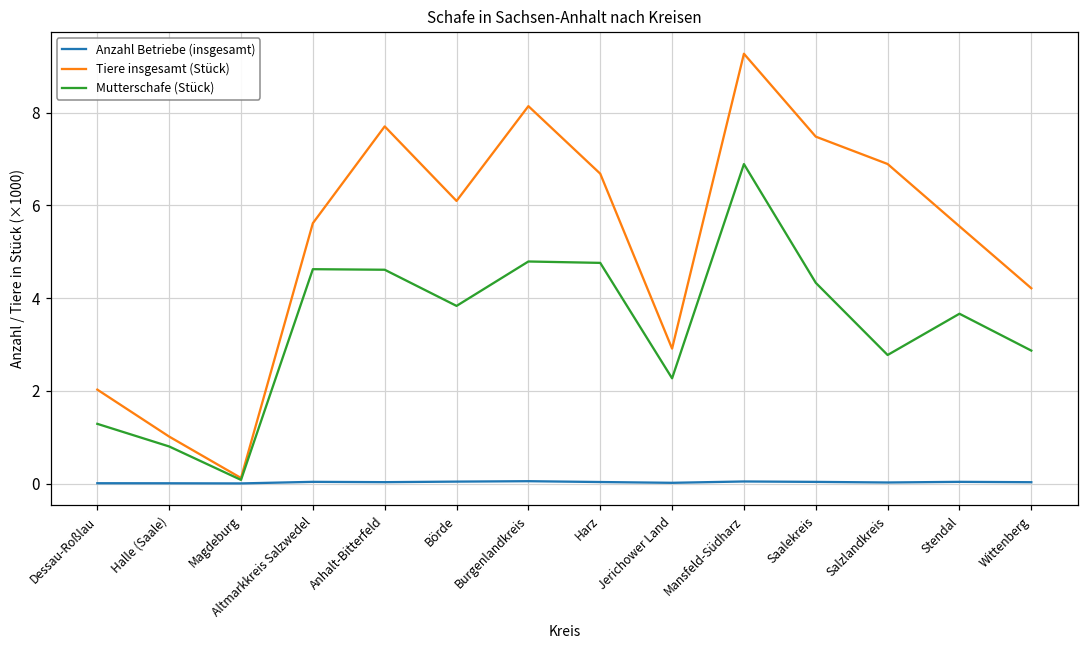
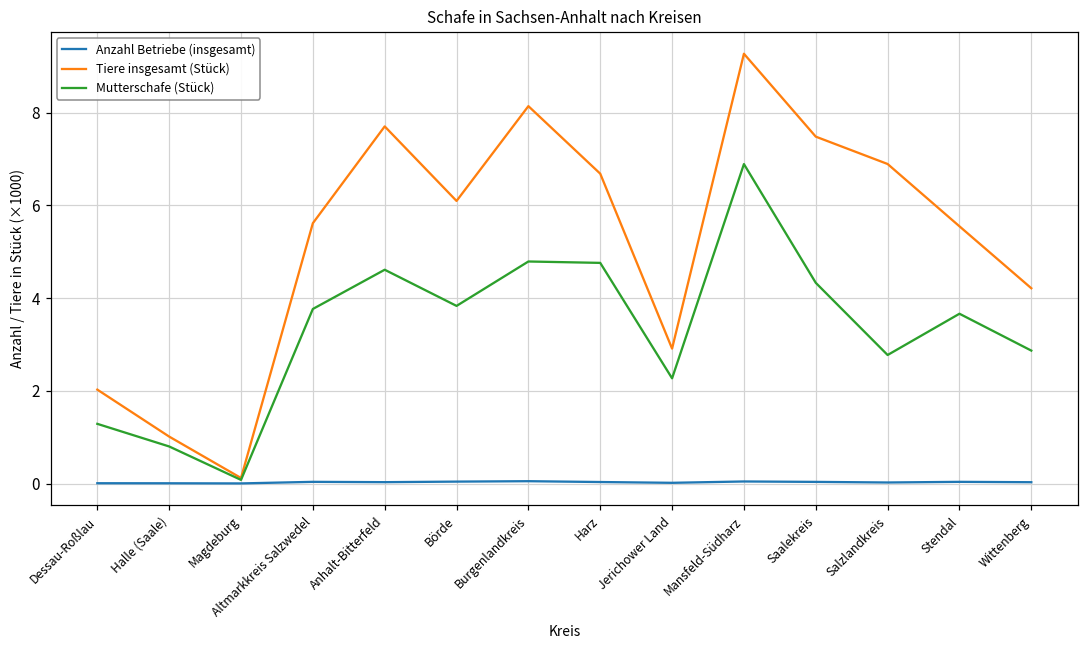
  {
    "Anzahl Betriebe (insgesamt)": {
      "Dessau-Roßlau": 0.0,
      "Halle (Saale)": 0.0,
      "Magdeburg": 0.0,
      "Altmarkkreis Salzwedel": 0.0,
      "Anhalt-Bitterfeld": 0.0,
      "Börde": 0.0,
      "Burgenlandkreis": 0.1,
      "Harz": 0.0,
      "Jerichower Land": 0.0,
      "Mansfeld-Südharz": 0.0,
      "Saalekreis": 0.0,
      "Salzlandkreis": 0.0,
      "Stendal": 0.0,
      "Wittenberg": 0.0
    },
    "Tiere insgesamt (Stück)": {
      "Dessau-Roßlau": 2.0,
      "Halle (Saale)": 1.0,
      "Altmarkkreis Salzwedel": 5.6,
      "Anhalt-Bitterfeld": 7.7,
      "Börde": 6.1,
      "Burgenlandkreis": 8.1,
      "Harz": 6.7,
      "Jerichower Land": 2.9,
      "Mansfeld-Südharz": 9.3,
      "Saalekreis": 7.5,
      "Salzlandkreis": 6.9,
      "Stendal": 5.6,
      "Wittenberg": 4.2
    },
    "Mutterschafe (Stück)": {
      "Dessau-Roßlau": 1.3,
      "Halle (Saale)": 0.8,
-     "Altmarkkreis Salzwedel": 4.6,
+     "Altmarkkreis Salzwedel": 3.8,
      "Anhalt-Bitterfeld": 4.6,
      "Börde": 3.8,
      "Burgenlandkreis": 4.8,
      "Harz": 4.8,
      "Jerichower Land": 2.3,
      "Mansfeld-Südharz": 6.9,
      "Saalekreis": 4.3,
      "Salzlandkreis": 2.8,
      "Stendal": 3.7,
      "Wittenberg": 2.9
    }
  }
